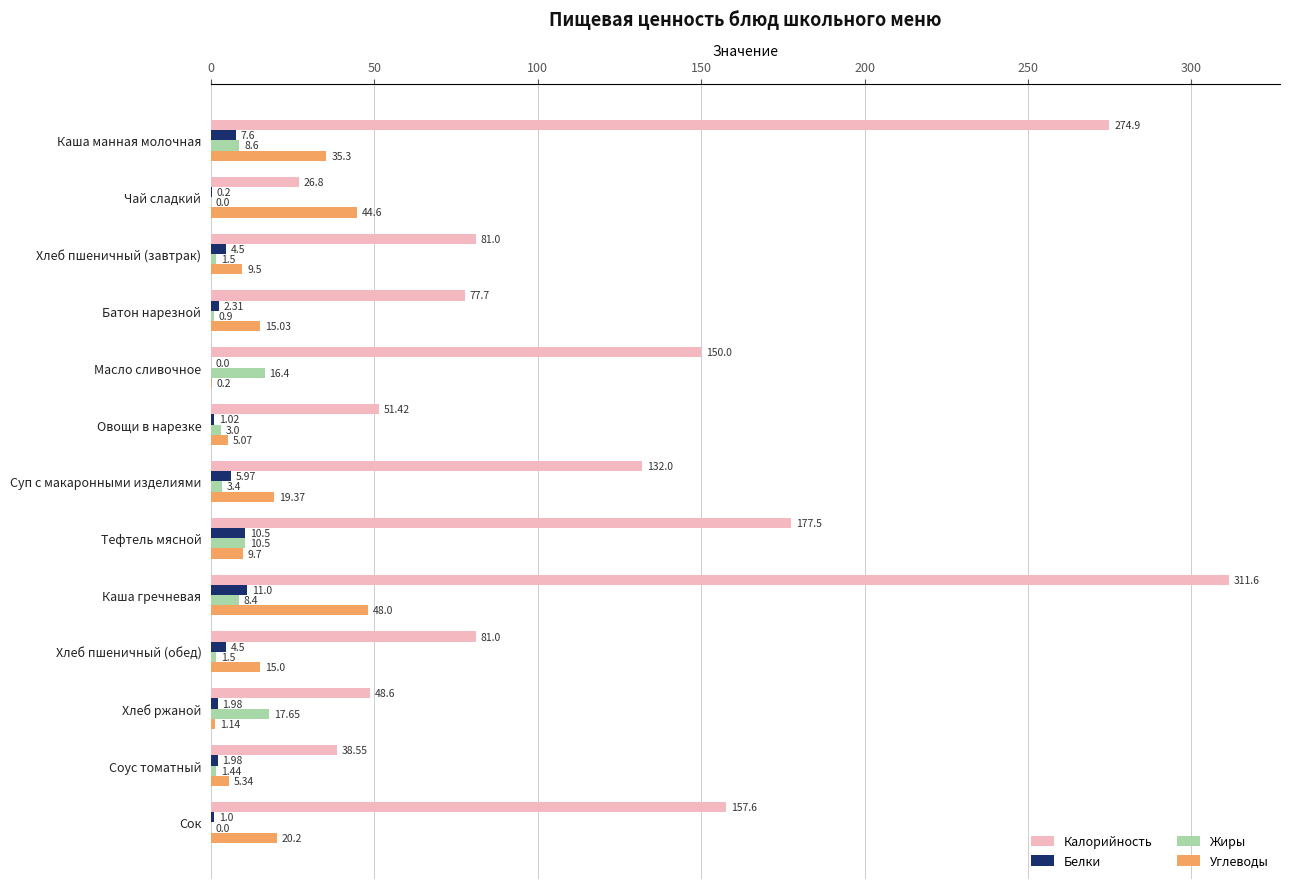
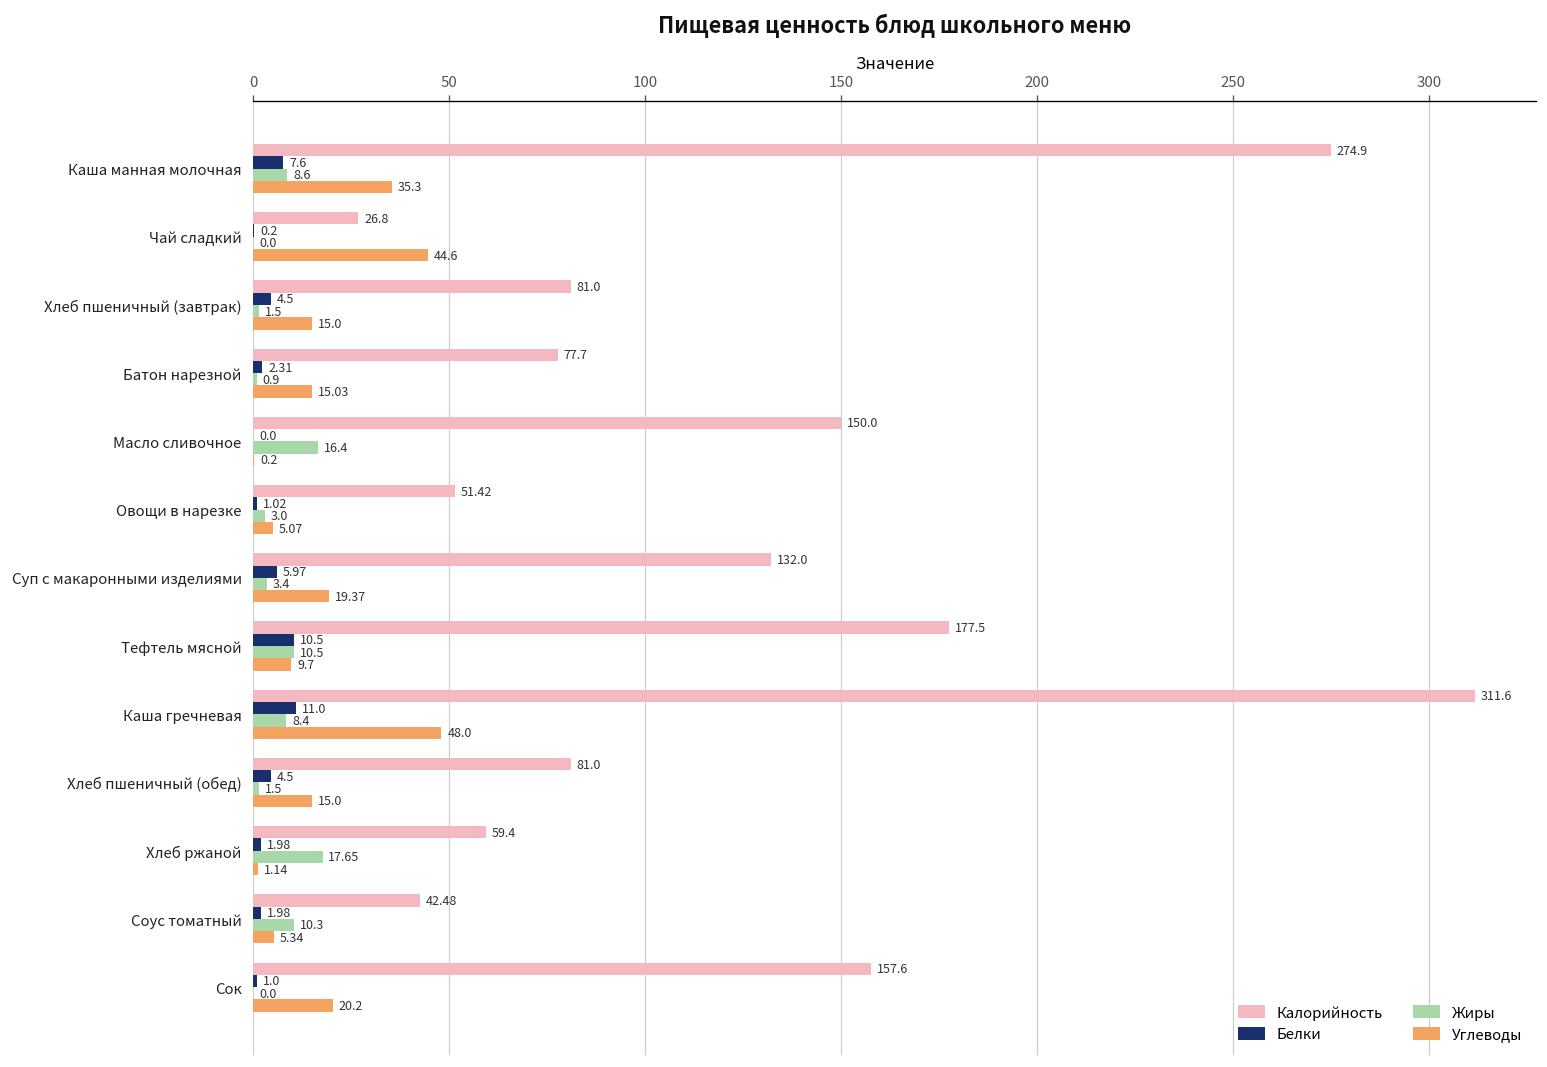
  {
    "Калорийность": {
      "Каша манная молочная": 274.9,
      "Чай сладкий": 26.8,
      "Хлеб пшеничный (завтрак)": 81.0,
      "Батон нарезной": 77.7,
      "Масло сливочное": 150.0,
      "Овощи в нарезке": 51.42,
      "Суп с макаронными изделиями": 132.0,
      "Тефтель мясной": 177.5,
      "Каша гречневая": 311.6,
      "Хлеб пшеничный (обед)": 81.0,
-     "Хлеб ржаной": 48.6,
-     "Соус томатный": 38.55,
+     "Хлеб ржаной": 59.4,
+     "Соус томатный": 42.48,
      "Сок": 157.6
    },
    "Белки": {
      "Каша манная молочная": 7.6,
      "Чай сладкий": 0.2,
      "Хлеб пшеничный (завтрак)": 4.5,
      "Батон нарезной": 2.31,
      "Масло сливочное": 0.0,
      "Овощи в нарезке": 1.02,
      "Суп с макаронными изделиями": 5.97,
      "Тефтель мясной": 10.5,
      "Каша гречневая": 11.0,
      "Хлеб пшеничный (обед)": 4.5,
      "Хлеб ржаной": 1.98,
      "Соус томатный": 1.98,
      "Сок": 1.0
    },
    "Жиры": {
      "Каша манная молочная": 8.6,
      "Чай сладкий": 0.0,
      "Хлеб пшеничный (завтрак)": 1.5,
      "Батон нарезной": 0.9,
      "Масло сливочное": 16.4,
      "Овощи в нарезке": 3.0,
      "Суп с макаронными изделиями": 3.4,
      "Тефтель мясной": 10.5,
      "Каша гречневая": 8.4,
      "Хлеб пшеничный (обед)": 1.5,
      "Хлеб ржаной": 17.65,
-     "Соус томатный": 1.44,
+     "Соус томатный": 10.3,
      "Сок": 0.0
    },
    "Углеводы": {
      "Каша манная молочная": 35.3,
      "Чай сладкий": 44.6,
-     "Хлеб пшеничный (завтрак)": 9.5,
+     "Хлеб пшеничный (завтрак)": 15.0,
      "Батон нарезной": 15.03,
      "Масло сливочное": 0.2,
      "Овощи в нарезке": 5.07,
      "Суп с макаронными изделиями": 19.37,
      "Тефтель мясной": 9.7,
      "Каша гречневая": 48.0,
      "Хлеб пшеничный (обед)": 15.0,
      "Хлеб ржаной": 1.14,
      "Соус томатный": 5.34,
      "Сок": 20.2
    }
  }
